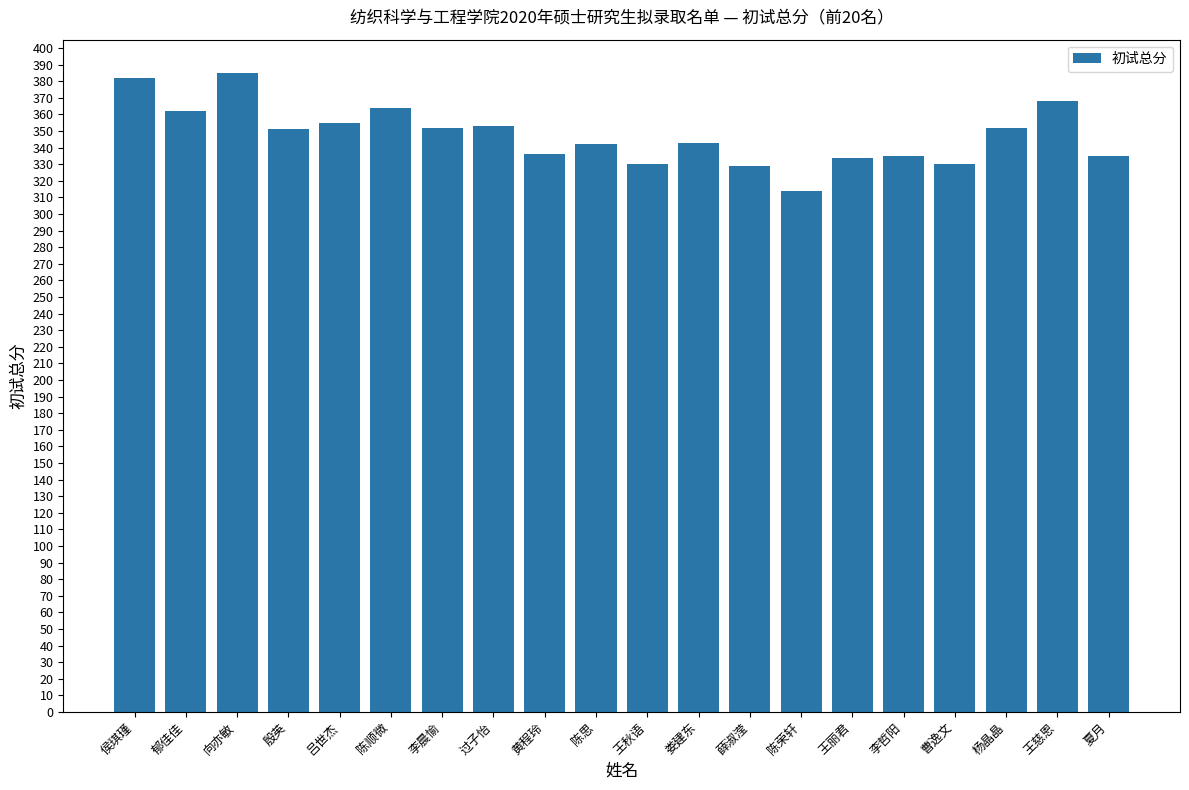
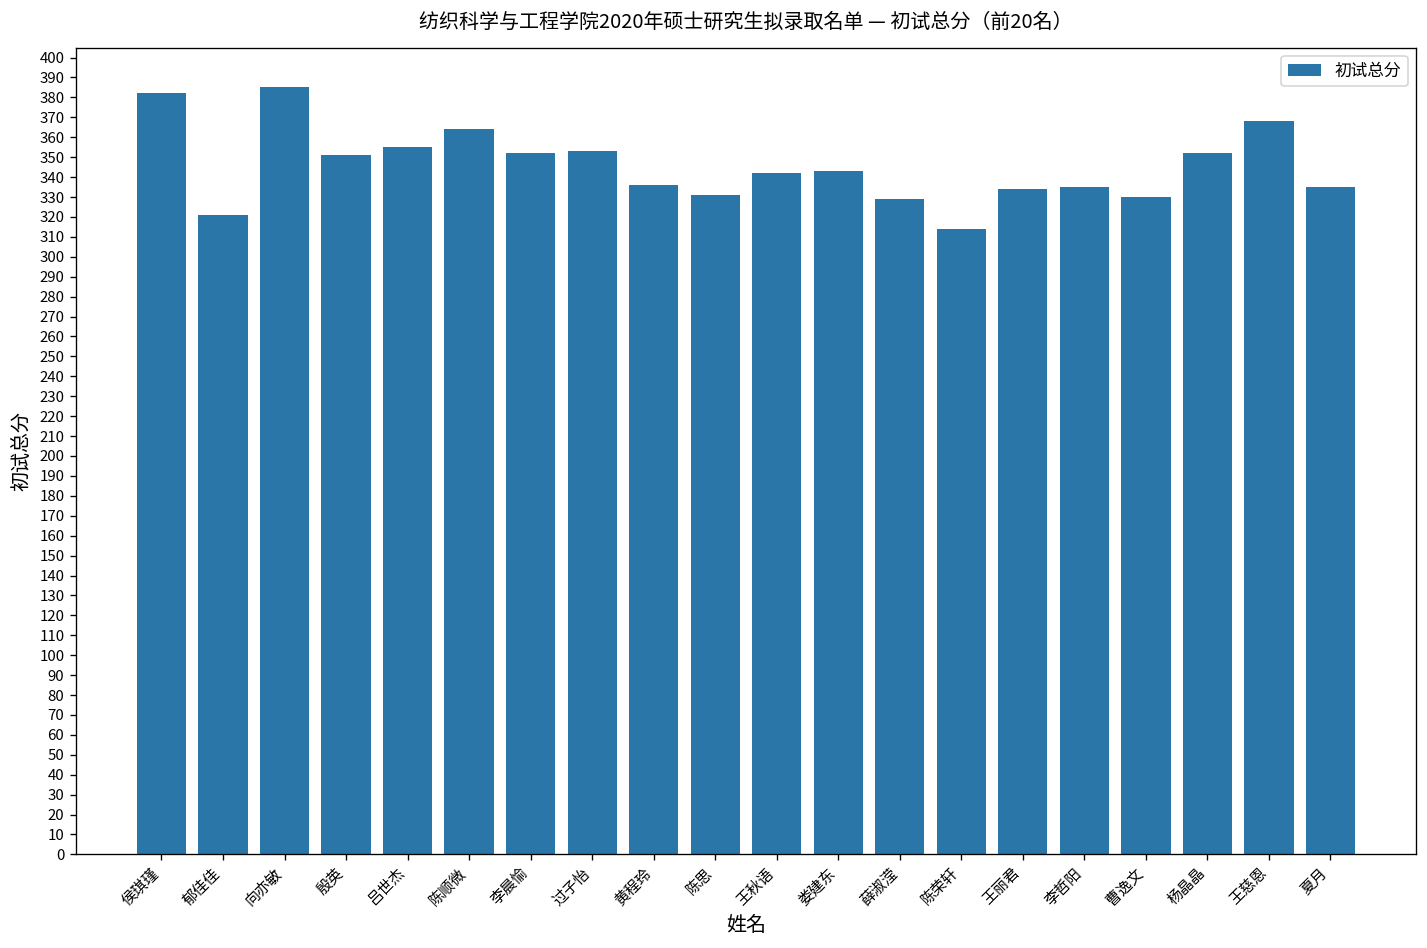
  {
    "侯琪瑾": 382,
-   "郁佳佳": 362,
+   "郁佳佳": 321,
    "向亦敏": 385,
    "殷英": 351,
    "吕世杰": 355,
    "陈顺微": 364,
    "李晨愉": 352,
    "过子怡": 353,
    "黄程玲": 336,
-   "陈思": 342,
-   "王秋语": 330,
+   "陈思": 331,
+   "王秋语": 342,
    "娄建东": 343,
    "薛淑滢": 329,
    "陈荣轩": 314,
    "王丽君": 334,
    "李哲阳": 335,
    "曹逸文": 330,
    "杨晶晶": 352,
    "王慈恩": 368,
    "夏月": 335
  }
